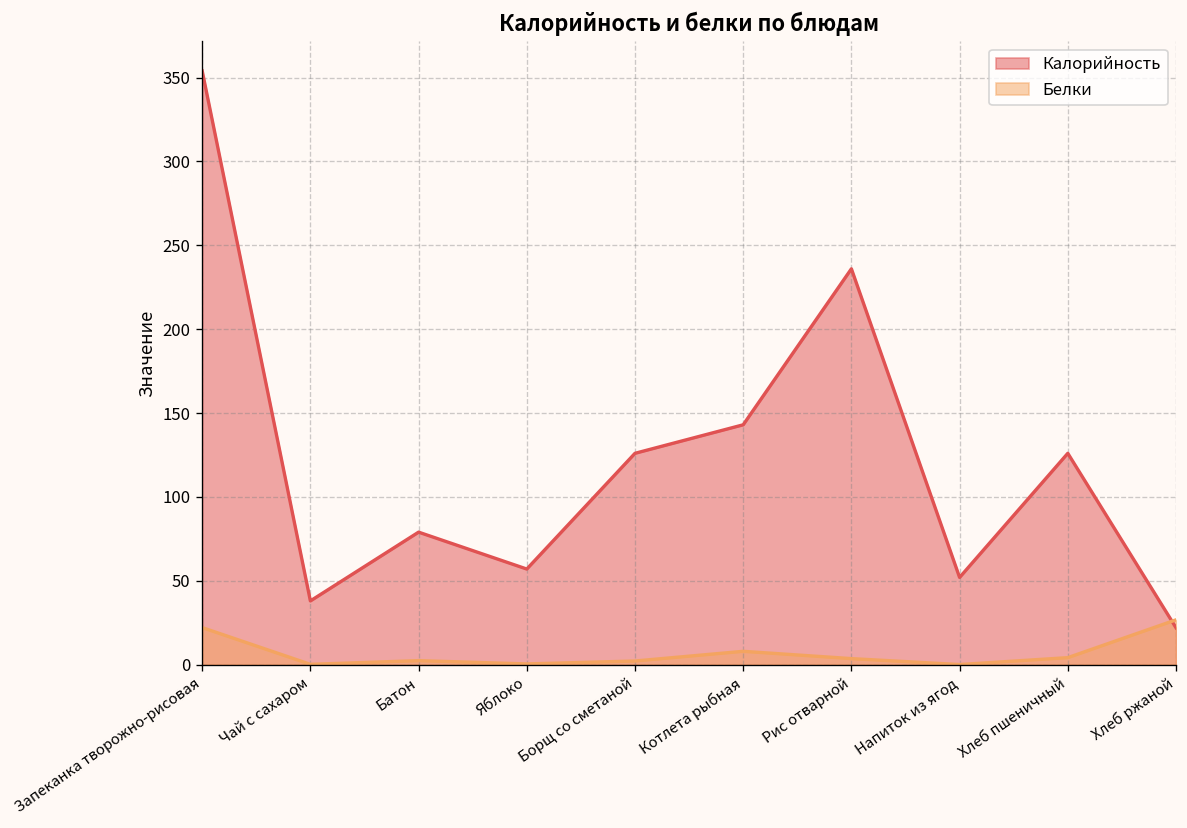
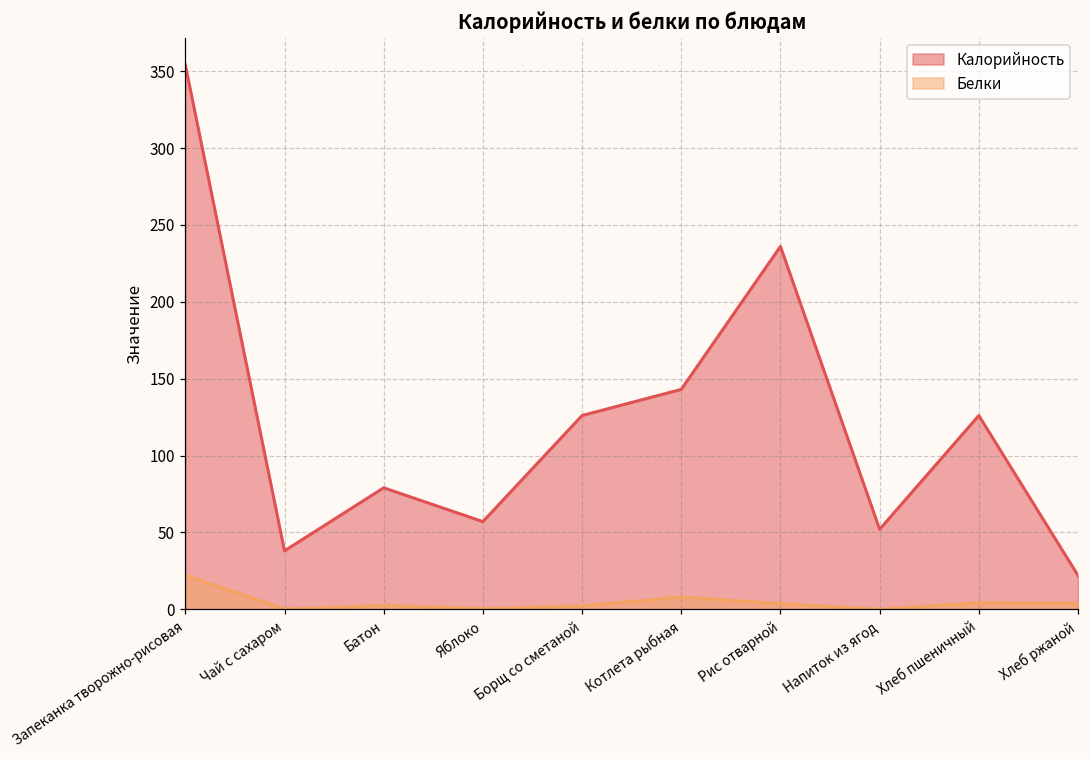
  {
    "Калорийность": {
      "Запеканка творожно-рисовая": 354,
      "Чай с сахаром": 38,
      "Батон": 79,
      "Яблоко": 57,
      "Борщ со сметаной": 126,
      "Котлета рыбная": 143,
      "Рис отварной": 236,
      "Напиток из ягод": 52,
      "Хлеб пшеничный": 126,
      "Хлеб ржаной": 22
    },
    "Белки": {
      "Запеканка творожно-рисовая": 22,
      "Чай с сахаром": 0,
      "Батон": 2,
      "Яблоко": 0,
      "Борщ со сметаной": 2,
      "Котлета рыбная": 8,
      "Рис отварной": 4,
      "Напиток из ягод": 0,
      "Хлеб пшеничный": 4,
-     "Хлеб ржаной": 27
+     "Хлеб ржаной": 4
    }
  }
